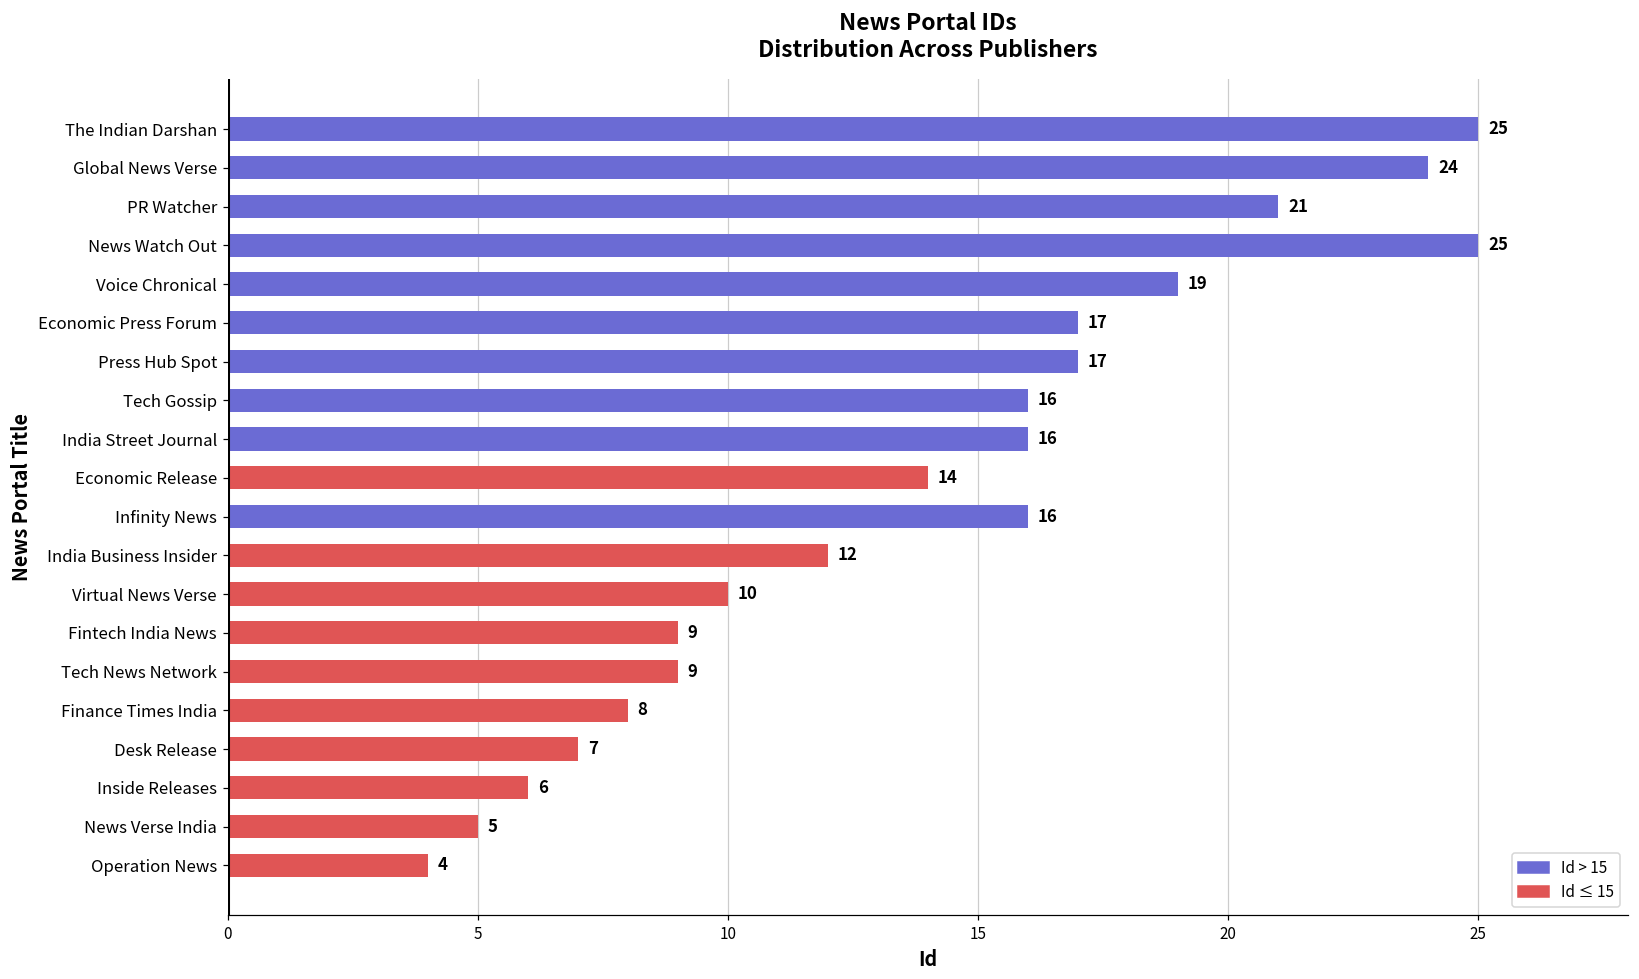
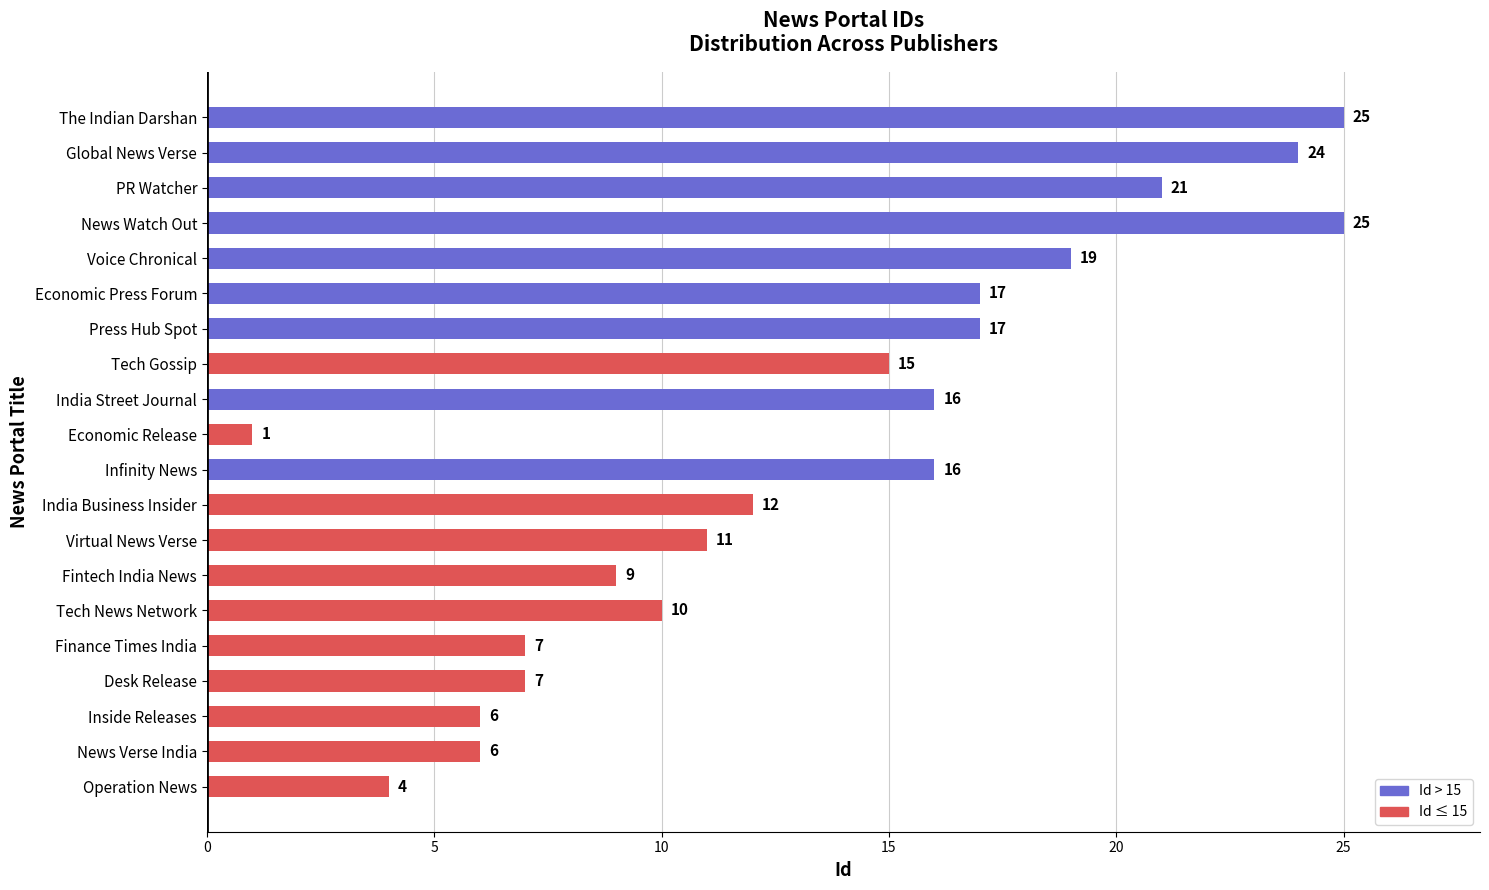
  {
    "The Indian Darshan": 25,
    "Global News Verse": 24,
    "PR Watcher": 21,
    "News Watch Out": 25,
    "Voice Chronical": 19,
    "Economic Press Forum": 17,
    "Press Hub Spot": 17,
-   "Tech Gossip": 16,
+   "Tech Gossip": 15,
    "India Street Journal": 16,
-   "Economic Release": 14,
+   "Economic Release": 1,
    "Infinity News": 16,
    "India Business Insider": 12,
-   "Virtual News Verse": 10,
+   "Virtual News Verse": 11,
    "Fintech India News": 9,
-   "Tech News Network": 9,
-   "Finance Times India": 8,
+   "Tech News Network": 10,
+   "Finance Times India": 7,
    "Desk Release": 7,
    "Inside Releases": 6,
-   "News Verse India": 5,
+   "News Verse India": 6,
    "Operation News": 4
  }
